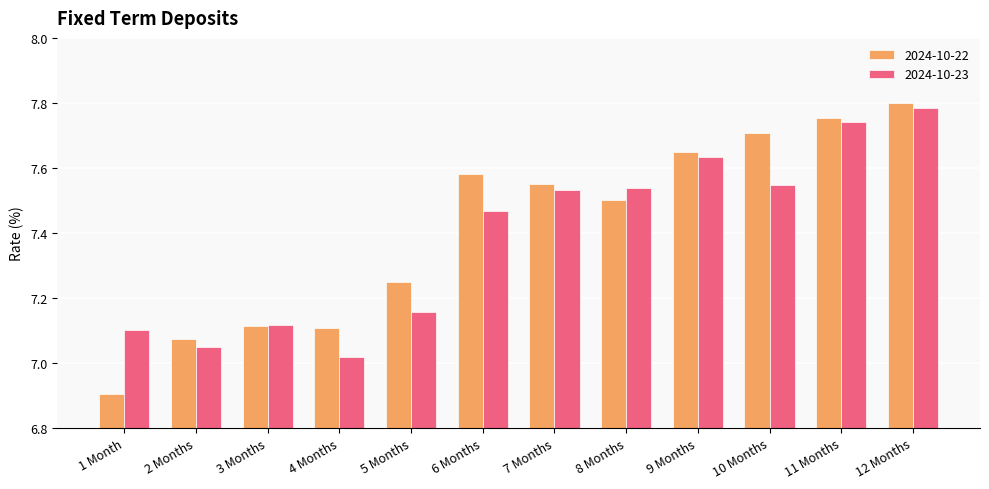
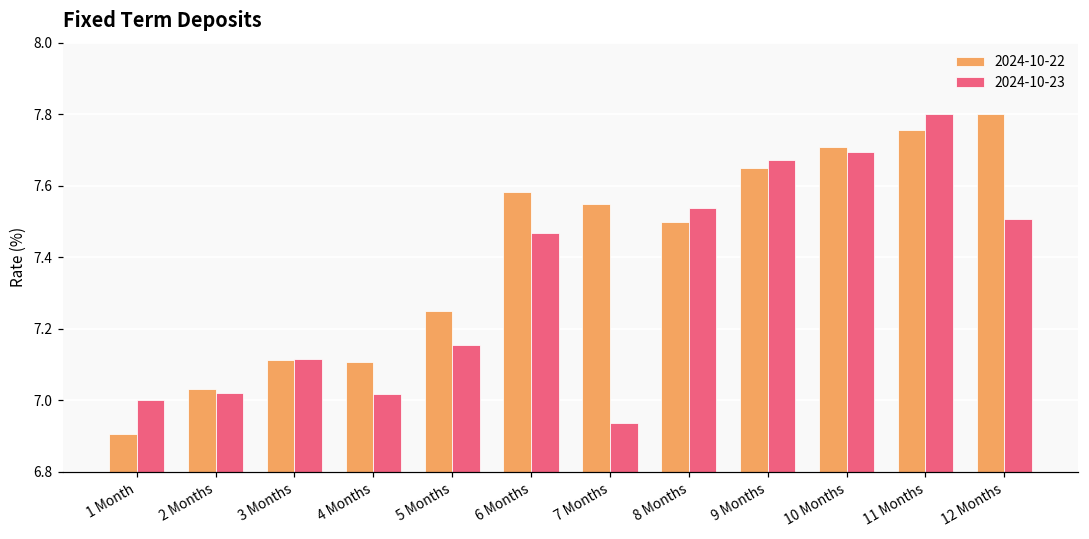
  {
    "2024-10-22": {
      "1 Month": 6.90,
-     "2 Months": 7.08,
+     "2 Months": 7.03,
      "3 Months": 7.11,
      "4 Months": 7.11,
      "5 Months": 7.25,
      "6 Months": 7.58,
      "7 Months": 7.55,
      "8 Months": 7.50,
      "9 Months": 7.65,
      "10 Months": 7.71,
      "11 Months": 7.76,
      "12 Months": 7.80
    },
    "2024-10-23": {
-     "1 Month": 7.1,
-     "2 Months": 7.05,
+     "1 Month": 7.0,
+     "2 Months": 7.02,
      "3 Months": 7.12,
      "4 Months": 7.02,
      "5 Months": 7.16,
      "6 Months": 7.47,
-     "7 Months": 7.53,
+     "7 Months": 6.94,
      "8 Months": 7.54,
-     "9 Months": 7.63,
-     "10 Months": 7.55,
-     "11 Months": 7.74,
-     "12 Months": 7.78
+     "9 Months": 7.67,
+     "10 Months": 7.69,
+     "11 Months": 7.80,
+     "12 Months": 7.51
    }
  }
